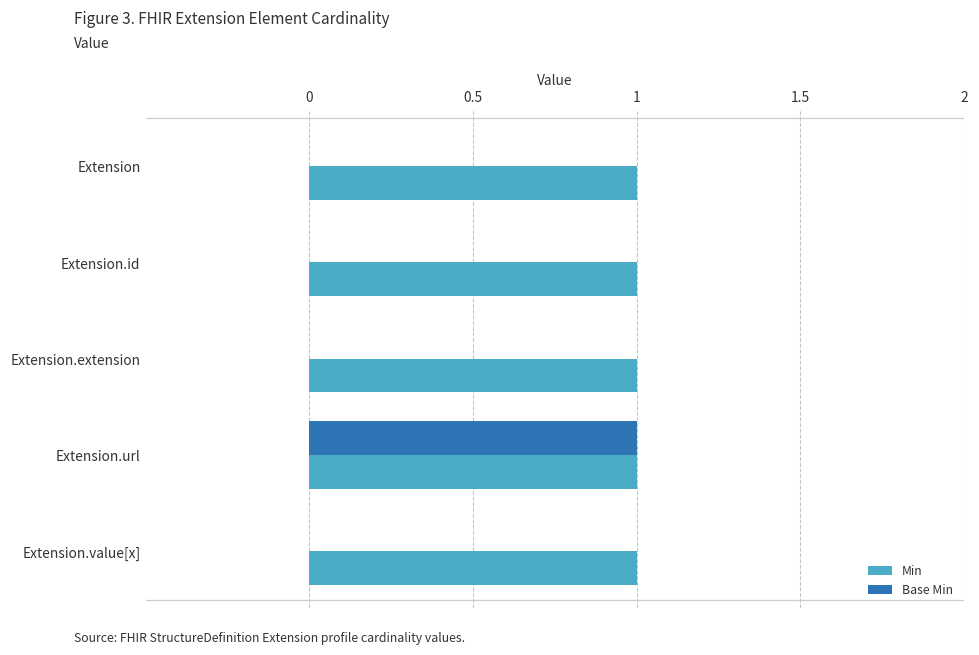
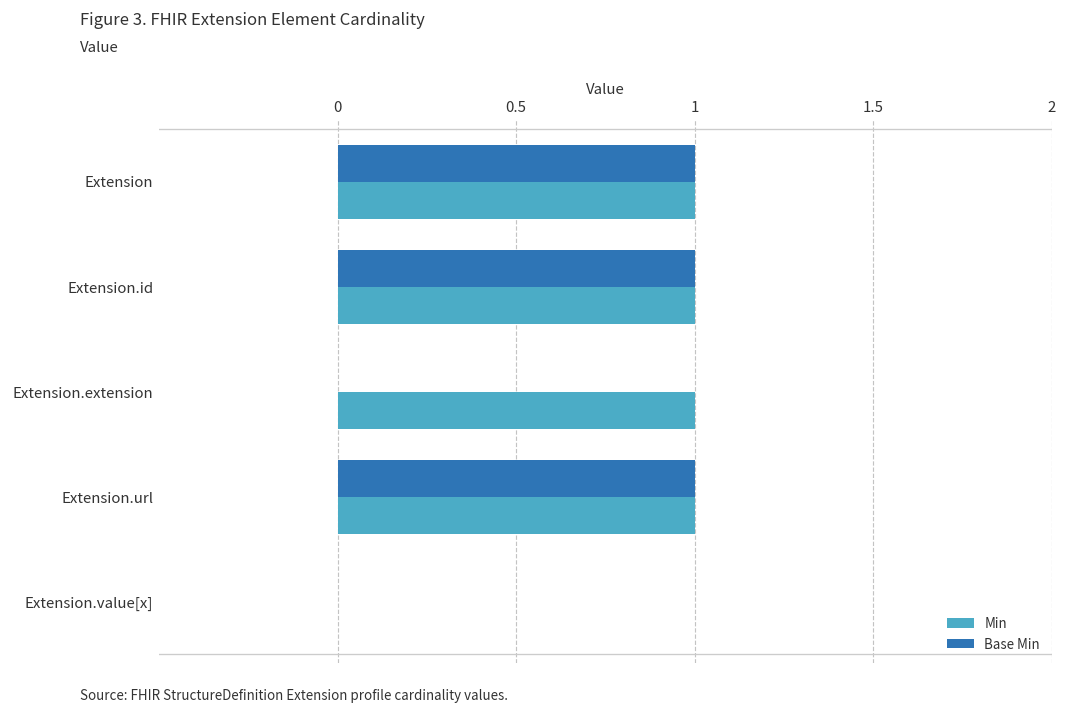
  {
    "Min": {
      "Extension": 1,
      "Extension.id": 1,
      "Extension.extension": 1,
      "Extension.url": 1,
-     "Extension.value[x]": 1
+     "Extension.value[x]": 0
    },
    "Base Min": {
-     "Extension": 0,
-     "Extension.id": 0,
+     "Extension": 1,
+     "Extension.id": 1,
      "Extension.extension": 0,
      "Extension.url": 1,
      "Extension.value[x]": 0
    }
  }
